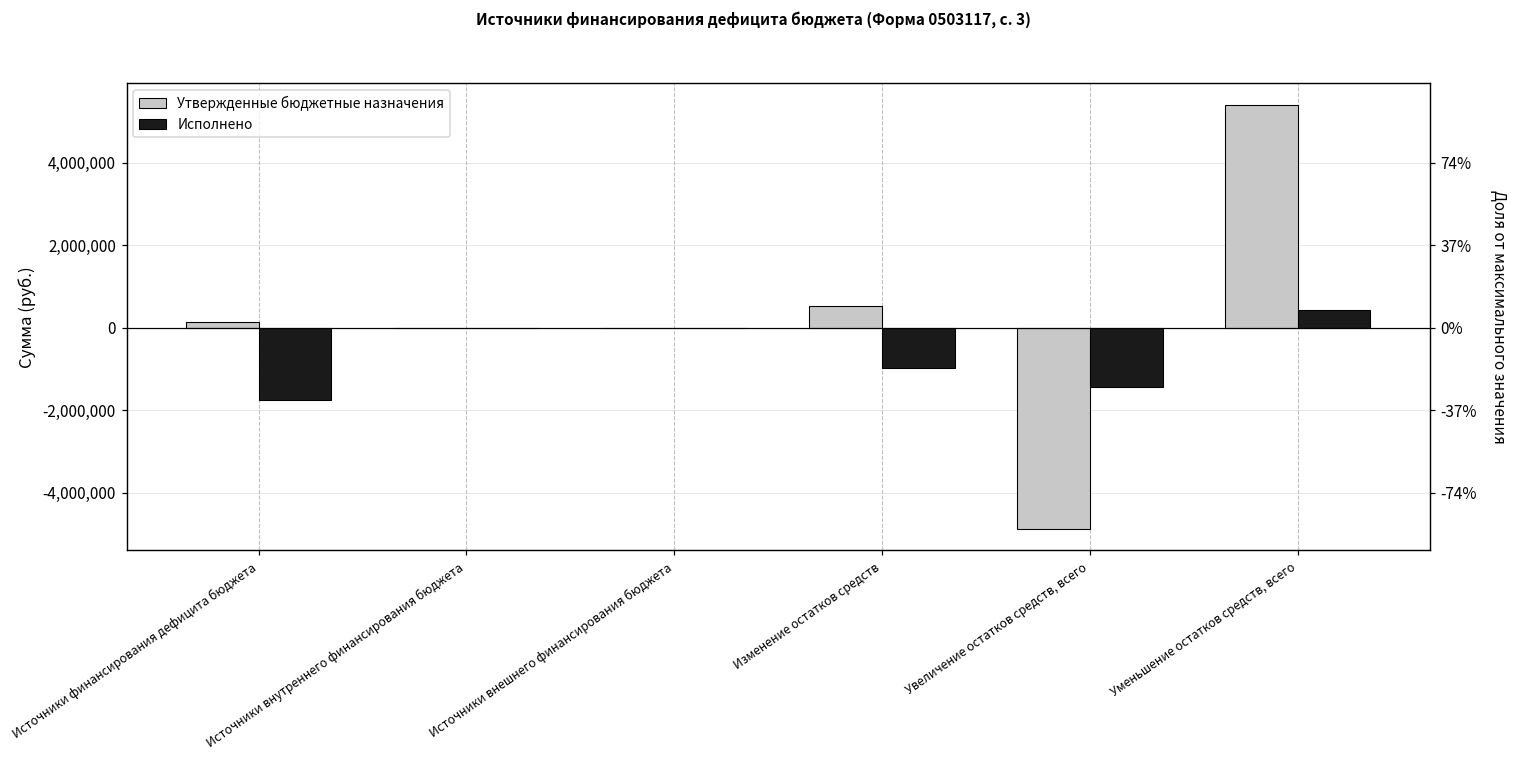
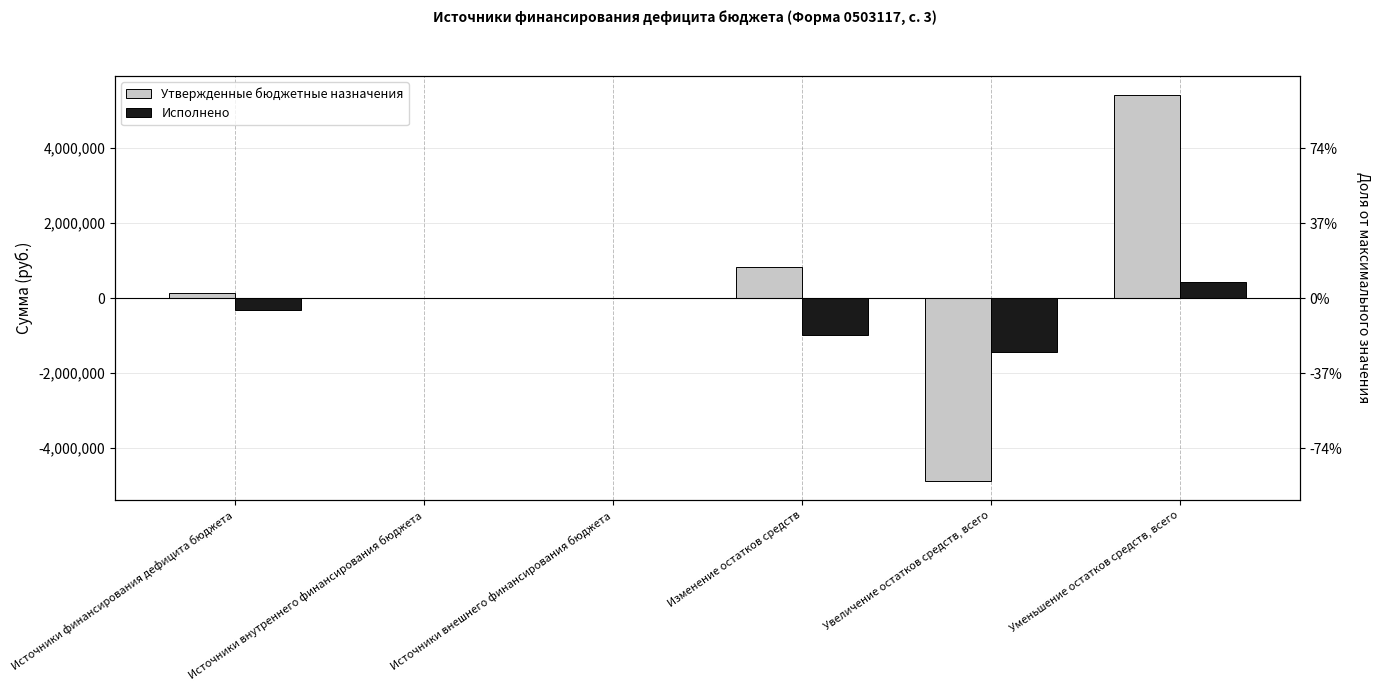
  {
    "Утвержденные бюджетные назначения": {
      "Источники финансирования дефицита бюджета": "100,000",
      "Источники внутреннего финансирования бюджета": "0",
      "Источники внешнего финансирования бюджета": "0",
-     "Изменение остатков средств": "500,000",
+     "Изменение остатков средств": "800,000",
      "Увеличение остатков средств, всего": "-4,900,000",
      "Уменьшение остатков средств, всего": "5,400,000"
    },
    "Исполнено": {
-     "Источники финансирования дефицита бюджета": "-1,700,000",
+     "Источники финансирования дефицита бюджета": "-300,000",
      "Источники внутреннего финансирования бюджета": "0",
      "Источники внешнего финансирования бюджета": "0",
      "Изменение остатков средств": "-1,000,000",
      "Увеличение остатков средств, всего": "-1,400,000",
      "Уменьшение остатков средств, всего": "400,000"
    }
  }
